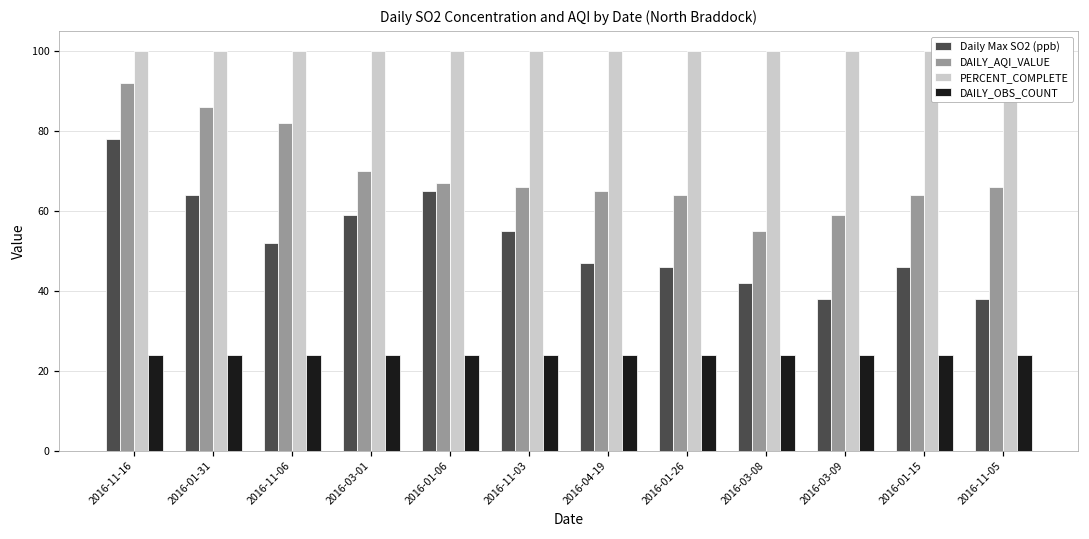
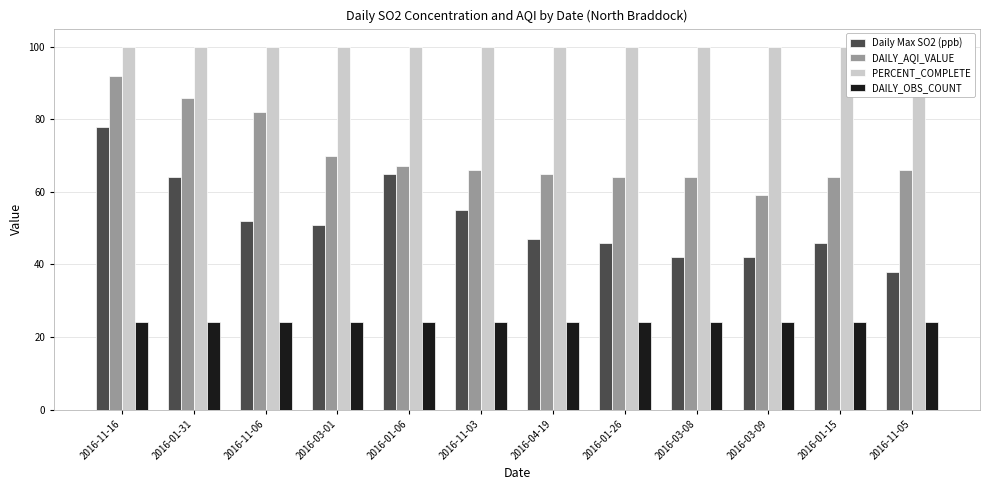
  {
    "Daily Max SO2 (ppb)": {
      "2016-11-16": 78,
      "2016-01-31": 64,
      "2016-11-06": 52,
-     "2016-03-01": 59,
+     "2016-03-01": 51,
      "2016-01-06": 65,
      "2016-11-03": 55,
      "2016-04-19": 47,
      "2016-01-26": 46,
      "2016-03-08": 42,
-     "2016-03-09": 38,
+     "2016-03-09": 42,
      "2016-01-15": 46,
      "2016-11-05": 38
    },
    "DAILY_AQI_VALUE": {
      "2016-11-16": 92,
      "2016-01-31": 86,
      "2016-11-06": 82,
      "2016-03-01": 70,
      "2016-01-06": 67,
      "2016-11-03": 66,
      "2016-04-19": 65,
      "2016-01-26": 64,
-     "2016-03-08": 55,
+     "2016-03-08": 64,
      "2016-03-09": 59,
      "2016-01-15": 64,
      "2016-11-05": 66
    },
    "PERCENT_COMPLETE": {
      "2016-11-16": 100,
      "2016-01-31": 100,
      "2016-11-06": 100,
      "2016-03-01": 100,
      "2016-01-06": 100,
      "2016-11-03": 100,
      "2016-04-19": 100,
      "2016-01-26": 100,
      "2016-03-08": 100,
      "2016-03-09": 100
    },
    "DAILY_OBS_COUNT": {
      "2016-11-16": 24,
      "2016-01-31": 24,
      "2016-11-06": 24,
      "2016-03-01": 24,
      "2016-01-06": 24,
      "2016-11-03": 24,
      "2016-04-19": 24,
      "2016-01-26": 24,
      "2016-03-08": 24,
      "2016-03-09": 24,
      "2016-01-15": 24,
      "2016-11-05": 24
    }
  }
